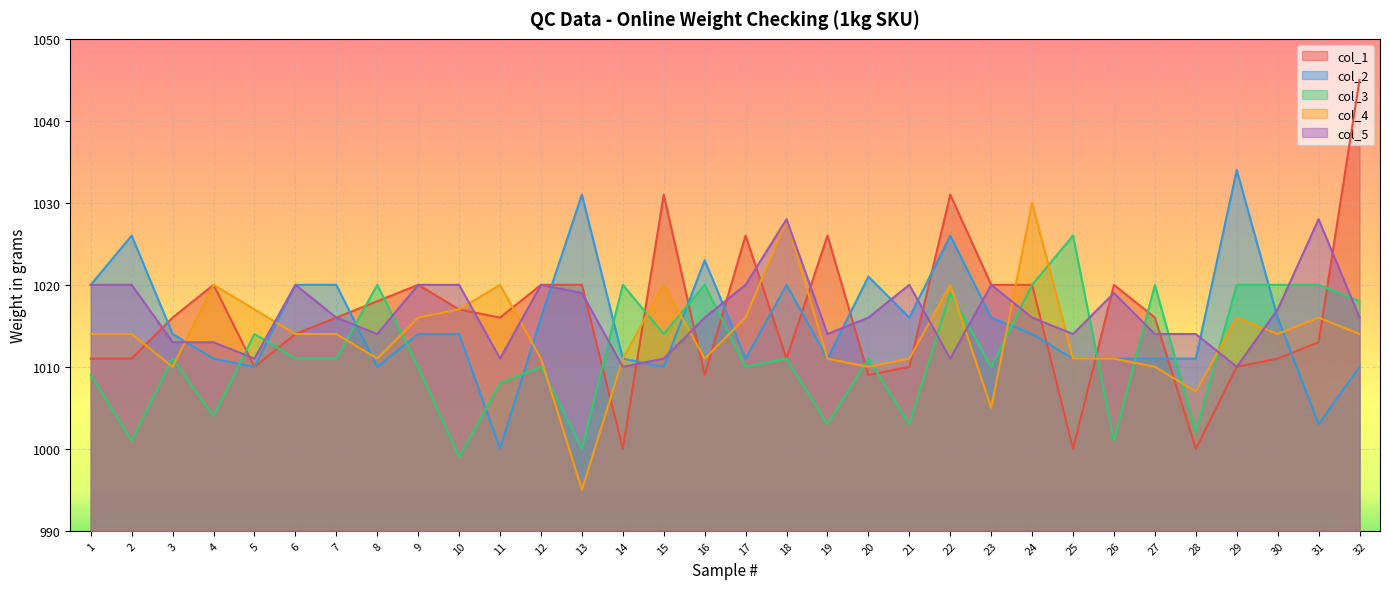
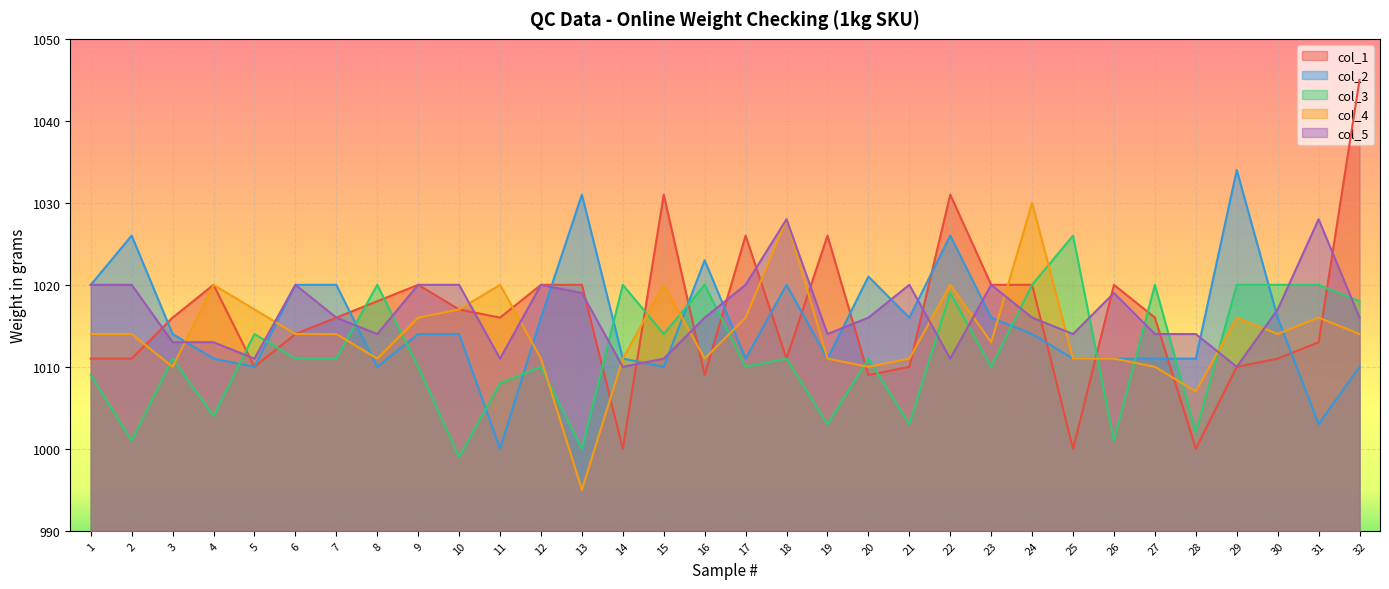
  {
    "col_1": {
      "1": 1011,
      "2": 1011,
      "3": 1016,
      "8": 1018,
      "11": 1016,
      "13": 1020,
      "14": 1000,
      "15": 1031,
      "16": 1009,
      "17": 1026,
      "19": 1026,
      "20": 1009,
      "21": 1010,
      "22": 1031,
      "25": 1000,
      "26": 1020,
      "27": 1016,
      "28": 1000,
      "30": 1011,
      "31": 1013
    },
    "col_2": {
      "2": 1026,
      "3": 1014,
      "4": 1011,
      "7": 1020,
      "8": 1010,
      "9": 1014,
      "10": 1014,
      "11": 1000,
      "12": 1016,
      "13": 1031,
      "15": 1010,
      "16": 1023,
      "17": 1011,
      "18": 1020,
      "20": 1021,
      "21": 1016,
      "22": 1026,
      "23": 1016,
      "24": 1014,
      "27": 1011,
      "28": 1011,
      "29": 1034,
      "30": 1016,
      "31": 1003,
      "32": 1010
    },
    "col_3": {
      "1": 1009,
      "2": 1001,
      "3": 1011,
      "4": 1004,
      "5": 1014,
      "6": 1011,
      "7": 1011,
      "8": 1020,
      "9": 1010,
      "10": 999,
      "11": 1008,
      "12": 1010,
      "13": 1000,
      "14": 1020,
      "15": 1014,
      "16": 1020,
      "17": 1010,
      "19": 1003,
      "20": 1011,
      "21": 1003,
      "22": 1019,
      "23": 1010,
      "25": 1026,
      "26": 1001,
      "27": 1020,
      "28": 1002,
      "29": 1020,
      "30": 1020,
      "31": 1020,
      "32": 1018
    },
    "col_4": {
      "1": 1014,
      "2": 1014,
      "3": 1010,
      "5": 1017,
      "7": 1014,
      "8": 1011,
      "9": 1016,
      "11": 1020,
      "12": 1011,
      "13": 995,
      "15": 1020,
      "16": 1011,
      "17": 1016,
      "20": 1010,
      "21": 1011,
      "22": 1020,
-     "23": 1005,
+     "23": 1013,
      "24": 1030,
      "27": 1010,
      "28": 1007,
      "29": 1016,
      "30": 1014,
      "31": 1016,
      "32": 1014
    },
    "col_5": {
      "2": 1020,
      "3": 1013,
      "4": 1013,
      "5": 1011,
      "8": 1014,
      "10": 1020,
      "11": 1011,
      "13": 1019,
      "14": 1010,
      "15": 1011,
      "16": 1016,
      "17": 1020,
      "19": 1014,
      "20": 1016,
      "21": 1020,
      "22": 1011,
      "24": 1016,
      "25": 1014,
      "26": 1019,
      "27": 1014,
      "28": 1014,
      "30": 1017,
      "31": 1028,
      "32": 1016
    }
  }
